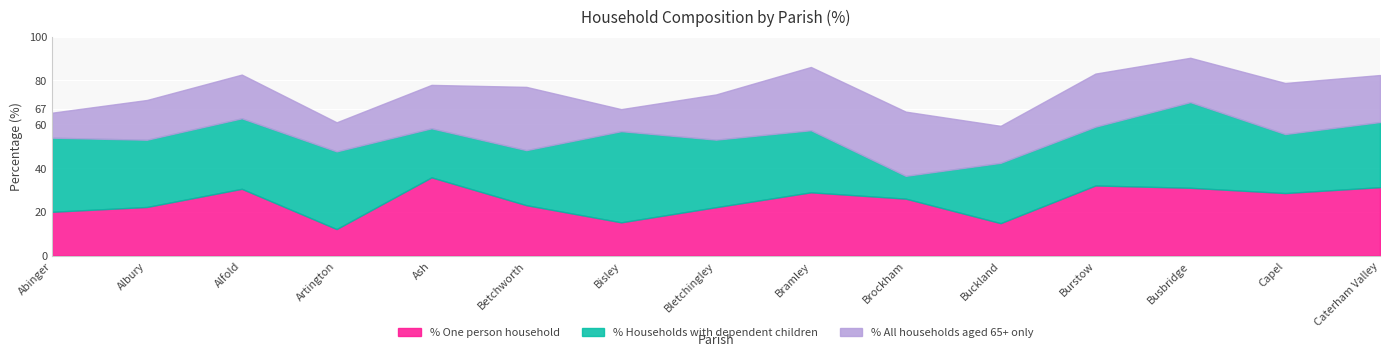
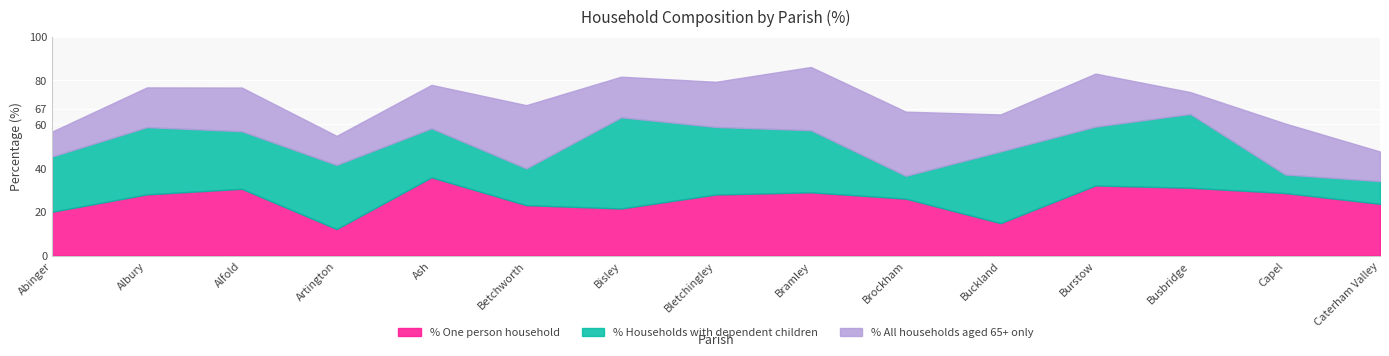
  {
    "% One person household": {
      "Abinger": 20,
-     "Albury": 22,
+     "Albury": 28,
      "Alfold": 31,
      "Artington": 12,
      "Ash": 36,
      "Betchworth": 23,
-     "Bisley": 15,
-     "Bletchingley": 22,
+     "Bisley": 22,
+     "Bletchingley": 28,
      "Bramley": 29,
      "Brockham": 26,
      "Buckland": 15,
      "Burstow": 32,
      "Busbridge": 31,
      "Capel": 29,
-     "Caterham Valley": 31
+     "Caterham Valley": 24
    },
    "% Households with dependent children": {
-     "Abinger": 34,
+     "Abinger": 25,
      "Albury": 31,
-     "Alfold": 32,
-     "Artington": 35,
+     "Alfold": 26,
+     "Artington": 29,
      "Ash": 22,
-     "Betchworth": 25,
+     "Betchworth": 17,
      "Bisley": 42,
      "Bletchingley": 31,
      "Bramley": 28,
      "Brockham": 10,
-     "Buckland": 28,
+     "Buckland": 33,
      "Burstow": 27,
-     "Busbridge": 39,
-     "Capel": 27,
-     "Caterham Valley": 30
+     "Busbridge": 34,
+     "Capel": 8,
+     "Caterham Valley": 10
    },
    "% All households aged 65+ only": {
      "Abinger": 11,
      "Albury": 18,
      "Alfold": 20,
      "Artington": 13,
      "Ash": 20,
      "Betchworth": 29,
-     "Bisley": 10,
+     "Bisley": 19,
      "Bletchingley": 21,
      "Bramley": 29,
      "Brockham": 29,
      "Buckland": 17,
      "Burstow": 24,
-     "Busbridge": 20,
+     "Busbridge": 10,
      "Capel": 23,
-     "Caterham Valley": 21
+     "Caterham Valley": 14
    }
  }
